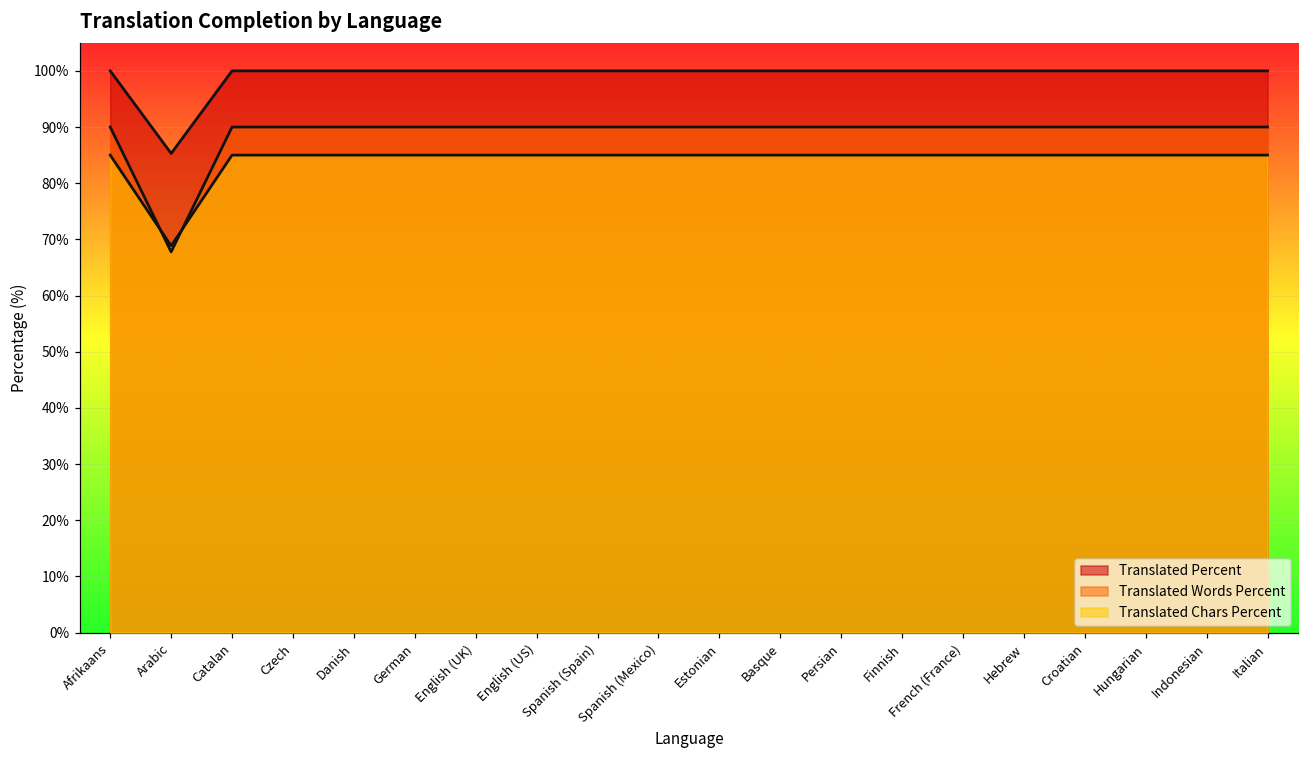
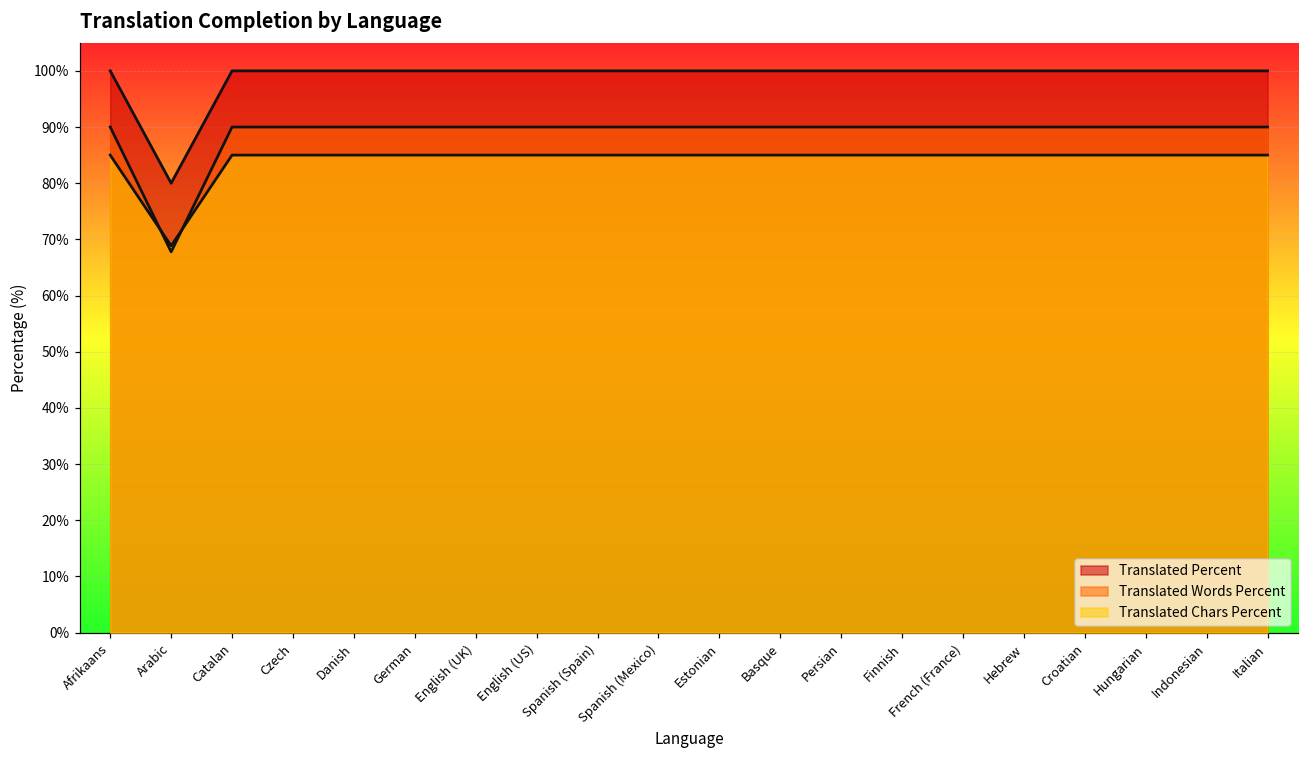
  {
    "Translated Percent": {
      "Afrikaans": "100%",
-     "Arabic": "85%",
+     "Arabic": "80%",
      "Catalan": "100%",
      "Czech": "100%",
      "Danish": "100%",
      "German": "100%",
      "English (UK)": "100%",
      "English (US)": "100%",
      "Spanish (Spain)": "100%",
      "Spanish (Mexico)": "100%",
      "Estonian": "100%",
      "Basque": "100%",
      "Persian": "100%",
      "Finnish": "100%",
      "French (France)": "100%",
      "Hebrew": "100%",
      "Croatian": "100%",
      "Hungarian": "100%",
      "Indonesian": "100%",
      "Italian": "100%"
    },
    "Translated Words Percent": {
      "Afrikaans": "90%",
      "Arabic": "68%",
      "Catalan": "90%",
      "Czech": "90%",
      "Danish": "90%",
      "German": "90%",
      "English (UK)": "90%",
      "English (US)": "90%",
      "Spanish (Spain)": "90%",
      "Spanish (Mexico)": "90%",
      "Estonian": "90%",
      "Basque": "90%",
      "Persian": "90%",
      "Finnish": "90%",
      "French (France)": "90%",
      "Hebrew": "90%",
      "Croatian": "90%",
      "Hungarian": "90%",
      "Indonesian": "90%",
      "Italian": "90%"
    },
    "Translated Chars Percent": {
      "Afrikaans": "85%",
      "Arabic": "69%",
      "Catalan": "85%",
      "Czech": "85%",
      "Danish": "85%",
      "German": "85%",
      "English (UK)": "85%",
      "English (US)": "85%",
      "Spanish (Spain)": "85%",
      "Spanish (Mexico)": "85%",
      "Estonian": "85%",
      "Basque": "85%",
      "Persian": "85%",
      "Finnish": "85%",
      "French (France)": "85%",
      "Hebrew": "85%",
      "Croatian": "85%",
      "Hungarian": "85%",
      "Indonesian": "85%",
      "Italian": "85%"
    }
  }
